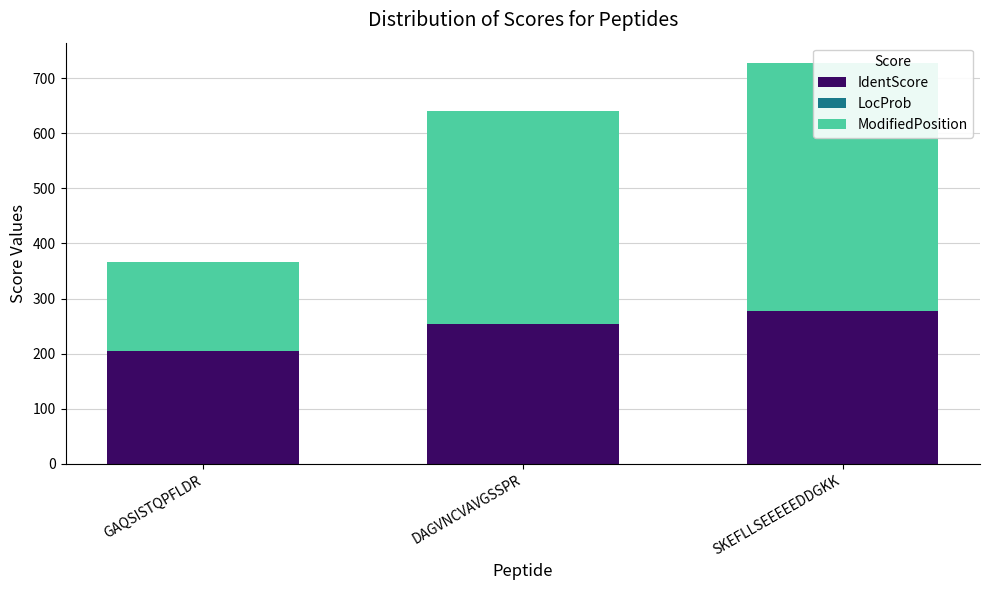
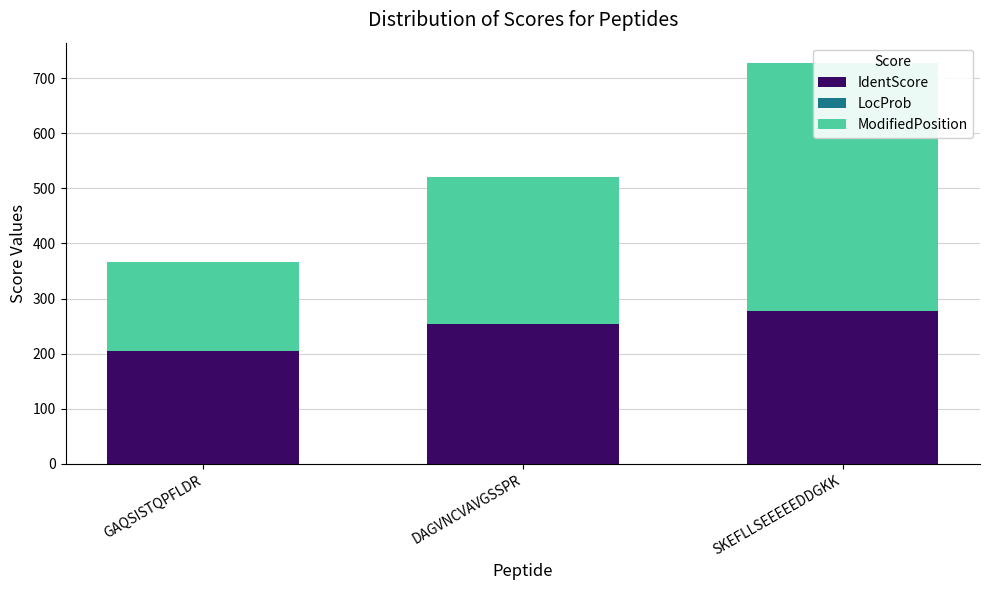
  {
    "LocProb": {
      "GAQSISTQPFLDR": 200,
      "DAGVNCVAVGSSPR": 250,
      "SKEFLLSEEEEEDDGKK": 280
    },
    "ModifiedPosition": {
      "GAQSISTQPFLDR": 160,
-     "DAGVNCVAVGSSPR": 390
+     "DAGVNCVAVGSSPR": 270
    }
  }
